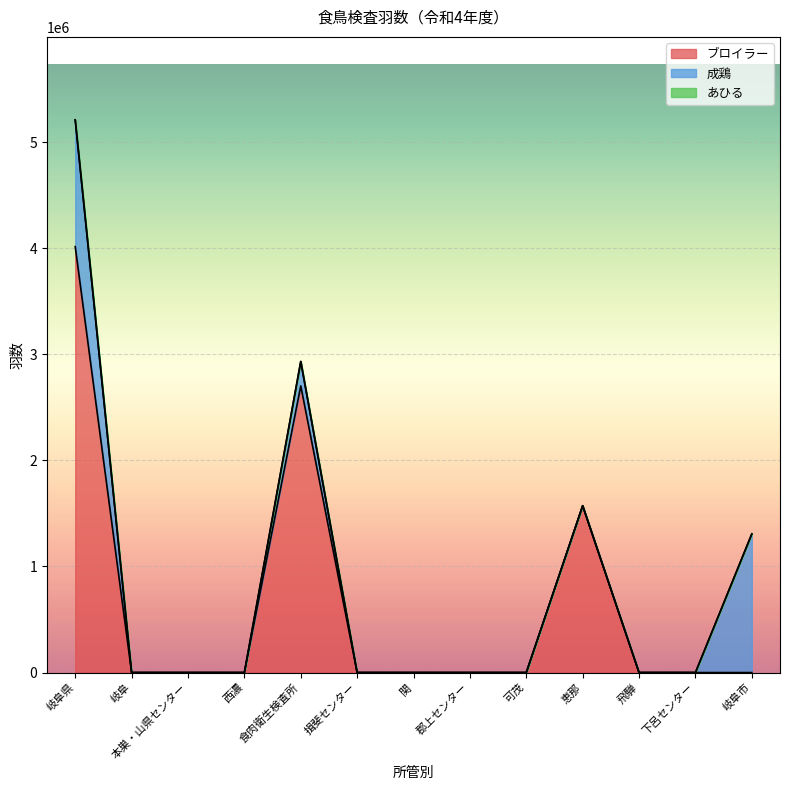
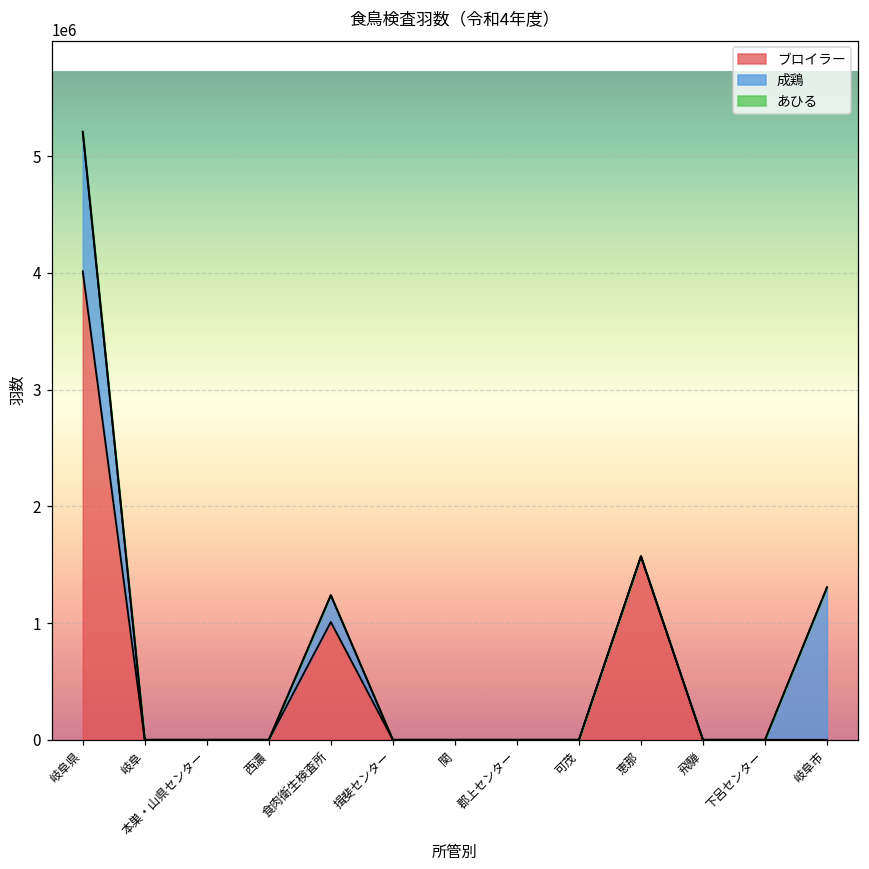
  {
    "ブロイラー": {
      "岐阜県": 4010000,
-     "食肉衛生検査所": 2700000,
+     "食肉衛生検査所": 1010000,
      "岐阜市": 0
    }
  }
